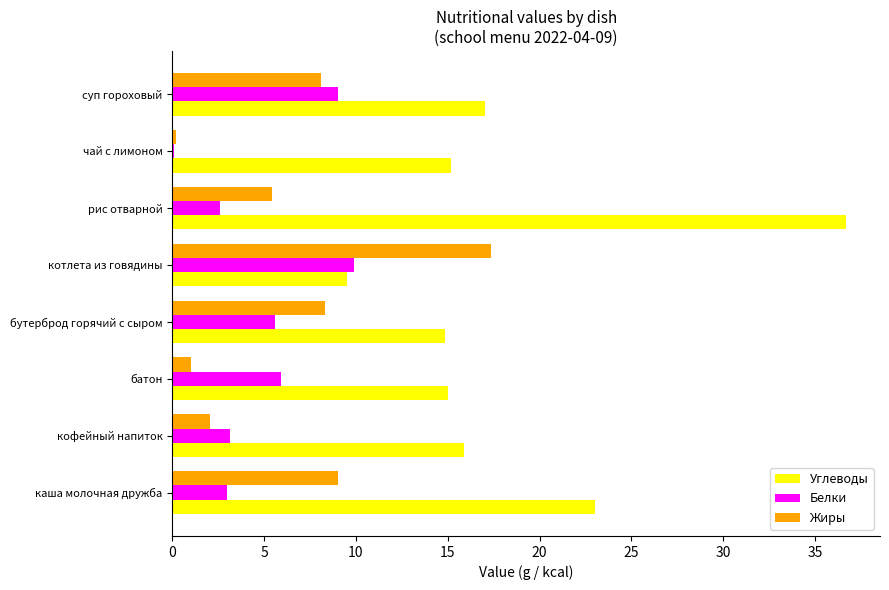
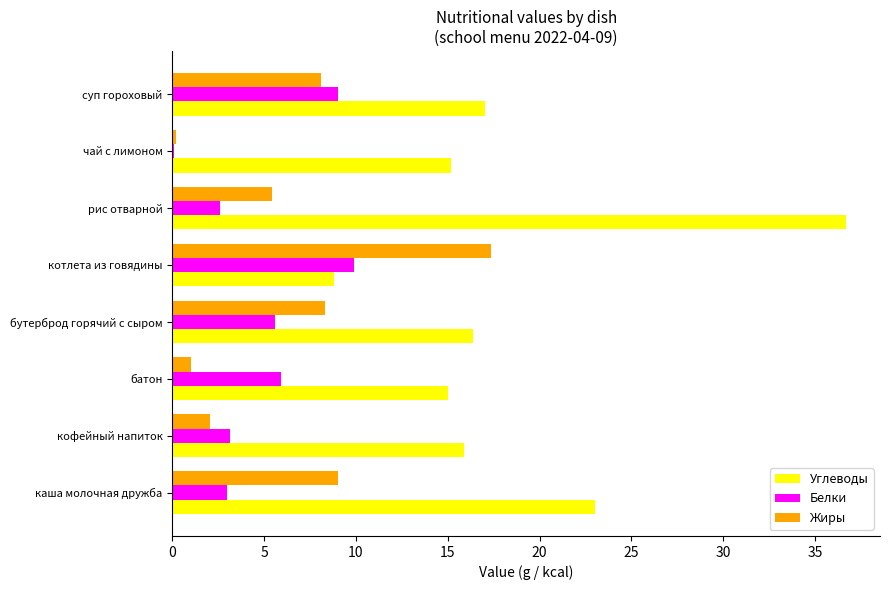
  {
    "Углеводы": {
      "суп гороховый": 17.0,
      "чай с лимоном": 15.2,
      "рис отварной": 36.7,
-     "котлета из говядины": 9.5,
-     "бутерброд горячий с сыром": 14.8,
+     "котлета из говядины": 8.8,
+     "бутерброд горячий с сыром": 16.4,
      "батон": 15.0,
      "кофейный напиток": 15.9,
      "каша молочная дружба": 23.0
    },
    "Белки": {
      "суп гороховый": 9.0,
      "рис отварной": 2.6,
      "котлета из говядины": 9.9,
      "бутерброд горячий с сыром": 5.6,
      "батон": 5.9,
      "кофейный напиток": 3.2,
      "каша молочная дружба": 3.0
    },
    "Жиры": {
      "суп гороховый": 8.1,
      "чай с лимоном": 0.2,
      "рис отварной": 5.4,
      "котлета из говядины": 17.3,
      "бутерброд горячий с сыром": 8.3,
      "батон": 1.0,
      "кофейный напиток": 2.0,
      "каша молочная дружба": 9.0
    }
  }
